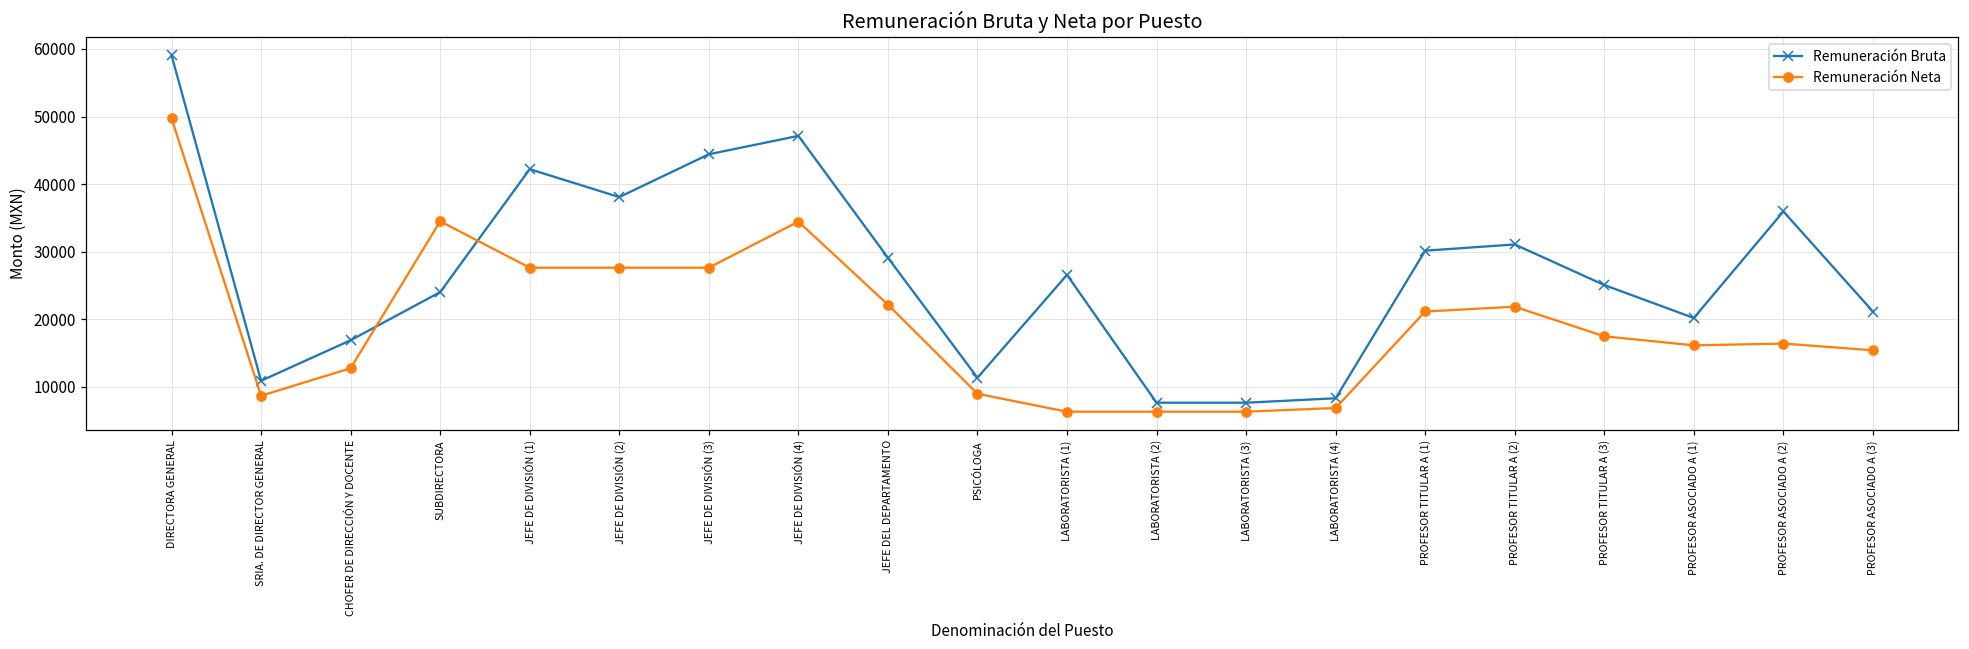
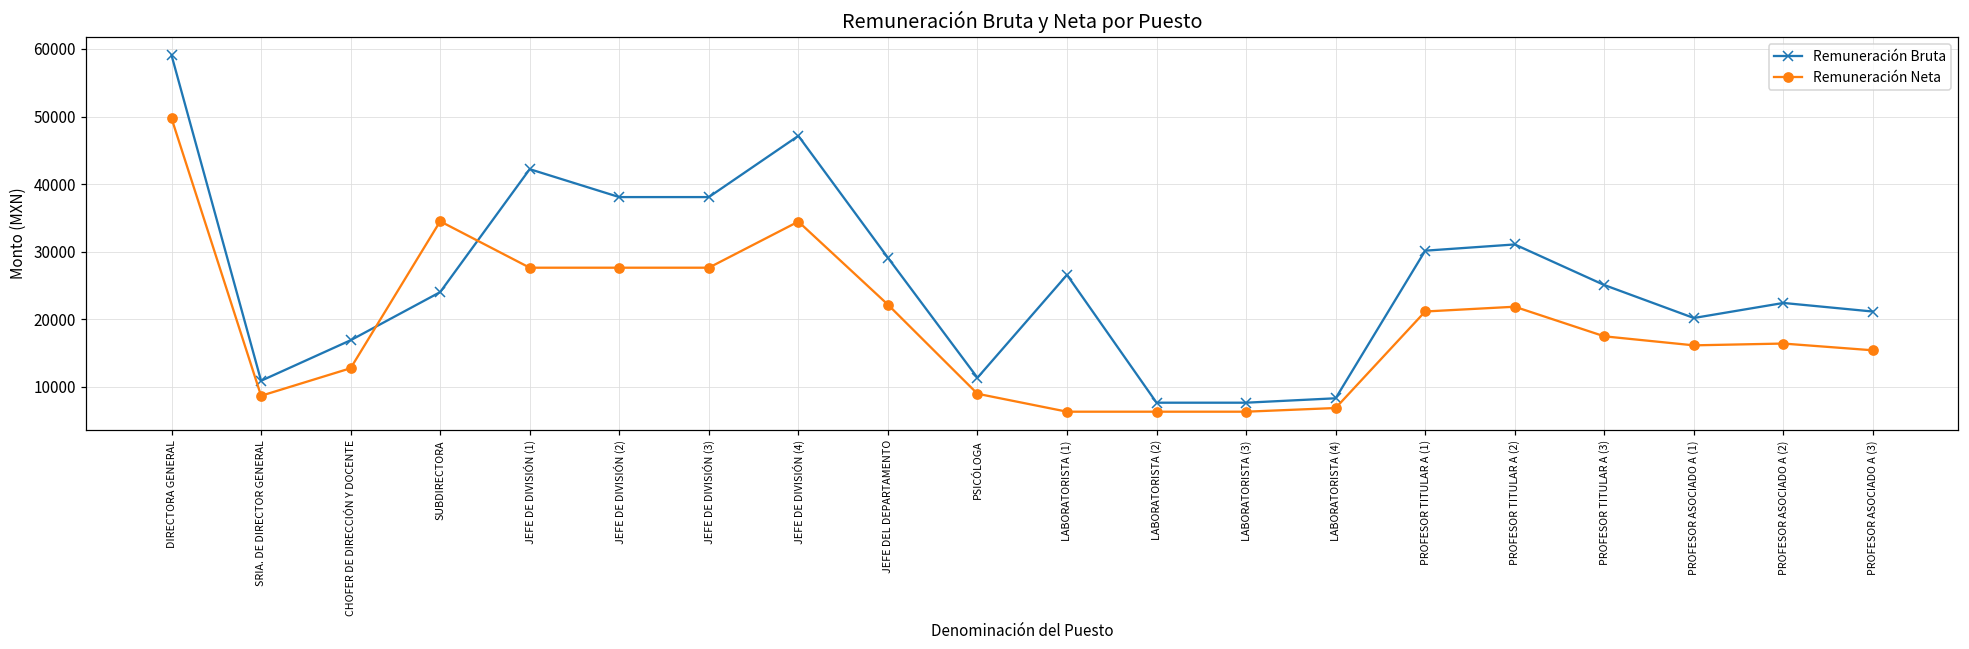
  {
    "Remuneración Bruta": {
      "DIRECTORA GENERAL": 59000,
      "SRIA. DE DIRECTOR GENERAL": 11000,
      "CHOFER DE DIRECCIÓN Y DOCENTE": 17000,
      "SUBDIRECTORA": 24000,
      "JEFE DE DIVISIÓN (1)": 42000,
      "JEFE DE DIVISIÓN (2)": 38000,
-     "JEFE DE DIVISIÓN (3)": 44000,
+     "JEFE DE DIVISIÓN (3)": 38000,
      "JEFE DE DIVISIÓN (4)": 47000,
      "JEFE DEL DEPARTAMENTO": 29000,
      "PSICÓLOGA": 11000,
      "LABORATORISTA (1)": 27000,
      "LABORATORISTA (2)": 8000,
      "LABORATORISTA (3)": 8000,
      "LABORATORISTA (4)": 8000,
      "PROFESOR TITULAR A (1)": 30000,
      "PROFESOR TITULAR A (2)": 31000,
      "PROFESOR TITULAR A (3)": 25000,
      "PROFESOR ASOCIADO A (1)": 20000,
-     "PROFESOR ASOCIADO A (2)": 36000,
+     "PROFESOR ASOCIADO A (2)": 22000,
      "PROFESOR ASOCIADO A (3)": 21000
    },
    "Remuneración Neta": {
      "DIRECTORA GENERAL": 50000,
      "SRIA. DE DIRECTOR GENERAL": 9000,
      "CHOFER DE DIRECCIÓN Y DOCENTE": 13000,
      "SUBDIRECTORA": 34000,
      "JEFE DE DIVISIÓN (1)": 28000,
      "JEFE DE DIVISIÓN (2)": 28000,
      "JEFE DE DIVISIÓN (3)": 28000,
      "JEFE DE DIVISIÓN (4)": 34000,
      "JEFE DEL DEPARTAMENTO": 22000,
      "PSICÓLOGA": 9000,
      "LABORATORISTA (1)": 6000,
      "LABORATORISTA (2)": 6000,
      "LABORATORISTA (3)": 6000,
      "LABORATORISTA (4)": 7000,
      "PROFESOR TITULAR A (1)": 21000,
      "PROFESOR TITULAR A (2)": 22000,
      "PROFESOR TITULAR A (3)": 17000,
      "PROFESOR ASOCIADO A (1)": 16000,
      "PROFESOR ASOCIADO A (2)": 16000,
      "PROFESOR ASOCIADO A (3)": 15000
    }
  }
